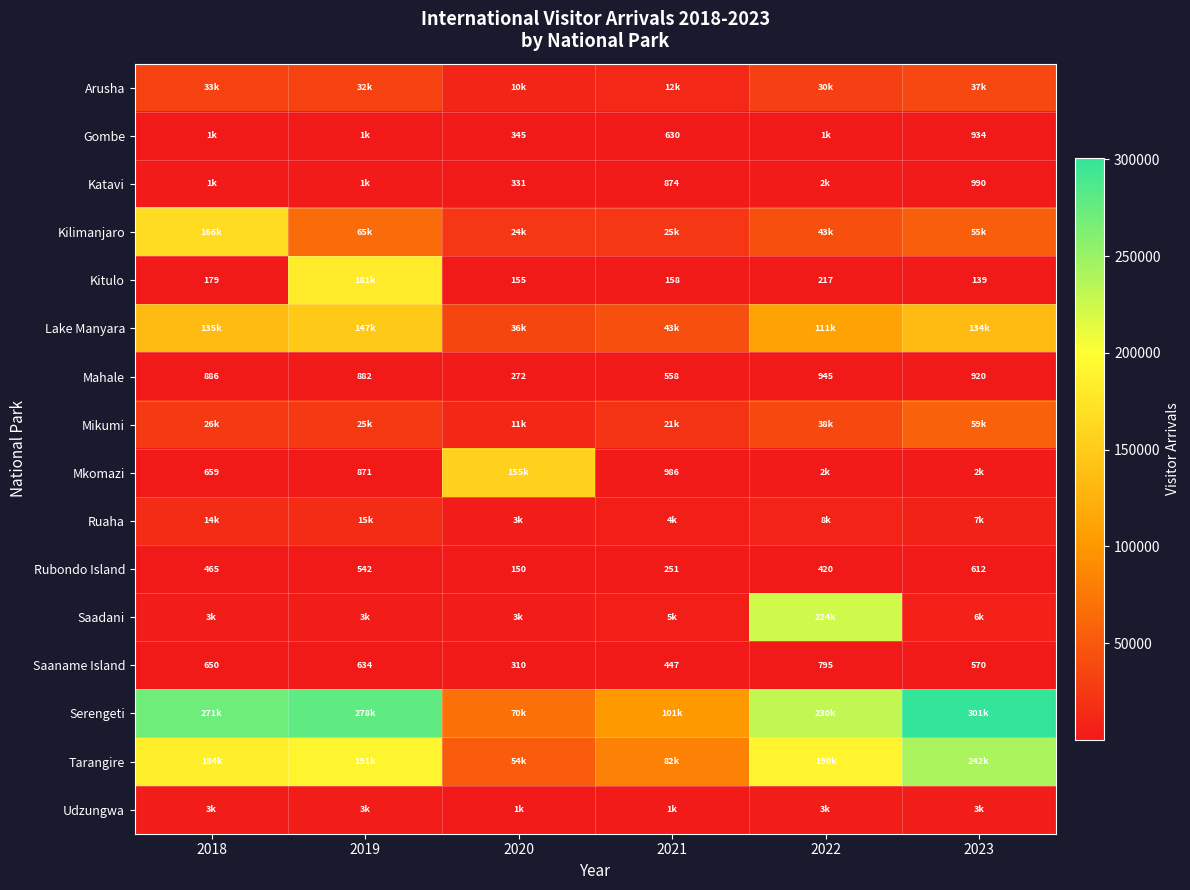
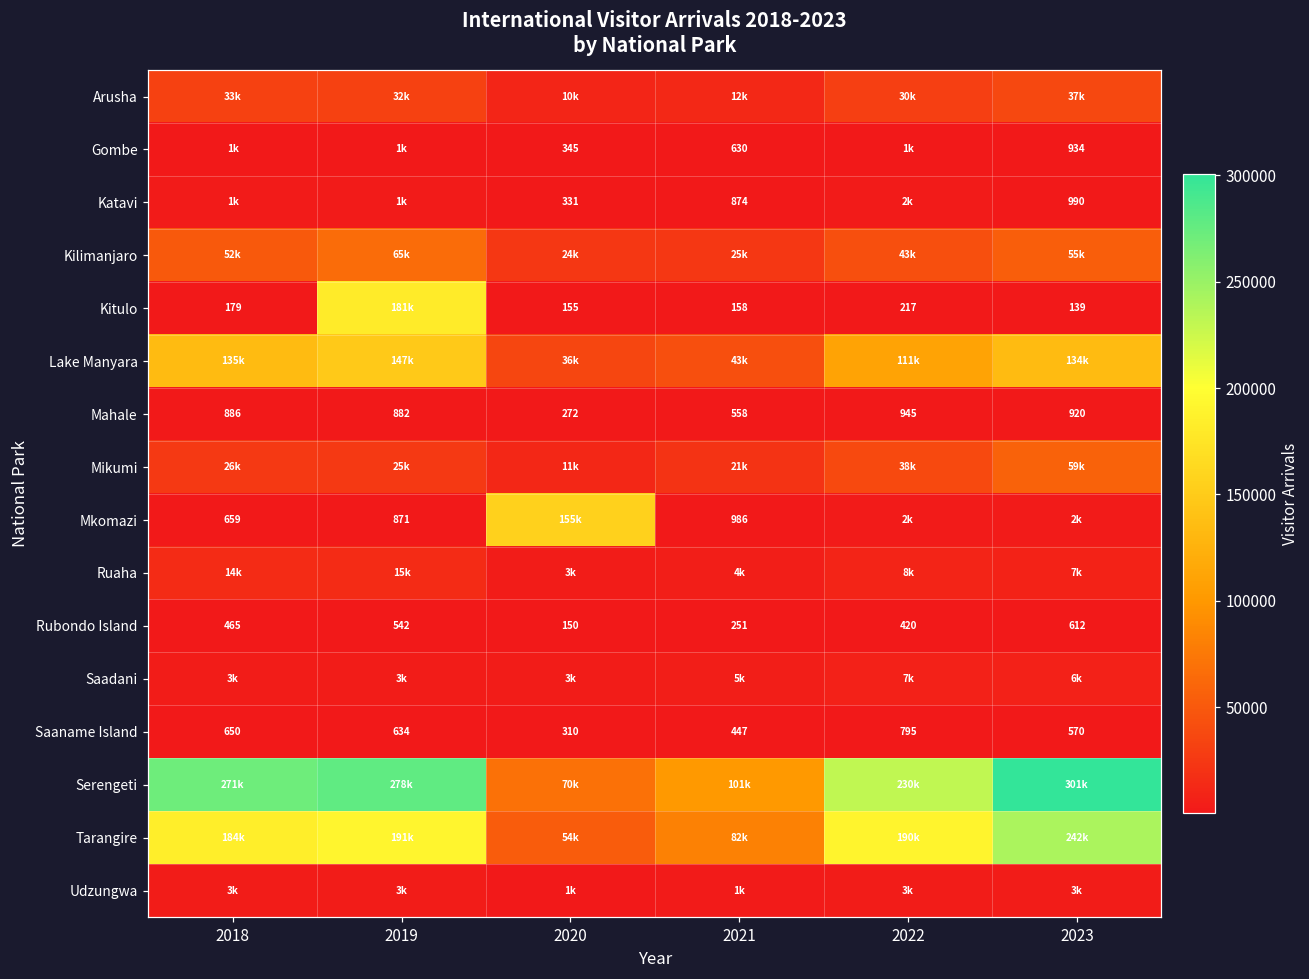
  {
    "Arusha": {
      "2018": "33k",
      "2019": "32k",
      "2020": "10k",
      "2021": "12k",
      "2022": "30k",
      "2023": "37k"
    },
    "Gombe": {
      "2018": "1k",
      "2019": "1k",
      "2020": "345",
      "2021": "630",
      "2022": "1k",
      "2023": "934"
    },
    "Katavi": {
      "2018": "1k",
      "2019": "1k",
      "2020": "331",
      "2021": "874",
      "2022": "2k",
      "2023": "990"
    },
    "Kilimanjaro": {
-     "2018": "166k",
+     "2018": "52k",
      "2019": "65k",
      "2020": "24k",
      "2021": "25k",
      "2022": "43k",
      "2023": "55k"
    },
    "Kitulo": {
      "2018": "179",
      "2019": "181k",
      "2020": "155",
      "2021": "158",
      "2022": "217",
      "2023": "139"
    },
    "Lake Manyara": {
      "2018": "135k",
      "2019": "147k",
      "2020": "36k",
      "2021": "43k",
      "2022": "111k",
      "2023": "134k"
    },
    "Mahale": {
      "2018": "886",
      "2019": "882",
      "2020": "272",
      "2021": "558",
      "2022": "945",
      "2023": "920"
    },
    "Mikumi": {
      "2018": "26k",
      "2019": "25k",
      "2020": "11k",
      "2021": "21k",
      "2022": "38k",
      "2023": "59k"
    },
    "Mkomazi": {
      "2018": "659",
      "2019": "871",
      "2020": "155k",
      "2021": "986",
      "2022": "2k",
      "2023": "2k"
    },
    "Ruaha": {
      "2018": "14k",
      "2019": "15k",
      "2020": "3k",
      "2021": "4k",
      "2022": "8k",
      "2023": "7k"
    },
    "Rubondo Island": {
      "2018": "465",
      "2019": "542",
      "2020": "150",
      "2021": "251",
      "2022": "420",
      "2023": "612"
    },
    "Saadani": {
      "2018": "3k",
      "2019": "3k",
      "2020": "3k",
      "2021": "5k",
-     "2022": "224k",
+     "2022": "7k",
      "2023": "6k"
    },
    "Saaname Island": {
      "2018": "650",
      "2019": "634",
      "2020": "310",
      "2021": "447",
      "2022": "795",
      "2023": "570"
    },
    "Serengeti": {
      "2018": "271k",
      "2019": "278k",
      "2020": "70k",
      "2021": "101k",
      "2022": "230k",
      "2023": "301k"
    },
    "Tarangire": {
      "2018": "184k",
      "2019": "191k",
      "2020": "54k",
      "2021": "82k",
      "2022": "190k",
      "2023": "242k"
    },
    "Udzungwa": {
      "2018": "3k",
      "2019": "3k",
      "2020": "1k",
      "2021": "1k",
      "2022": "3k",
      "2023": "3k"
    }
  }
